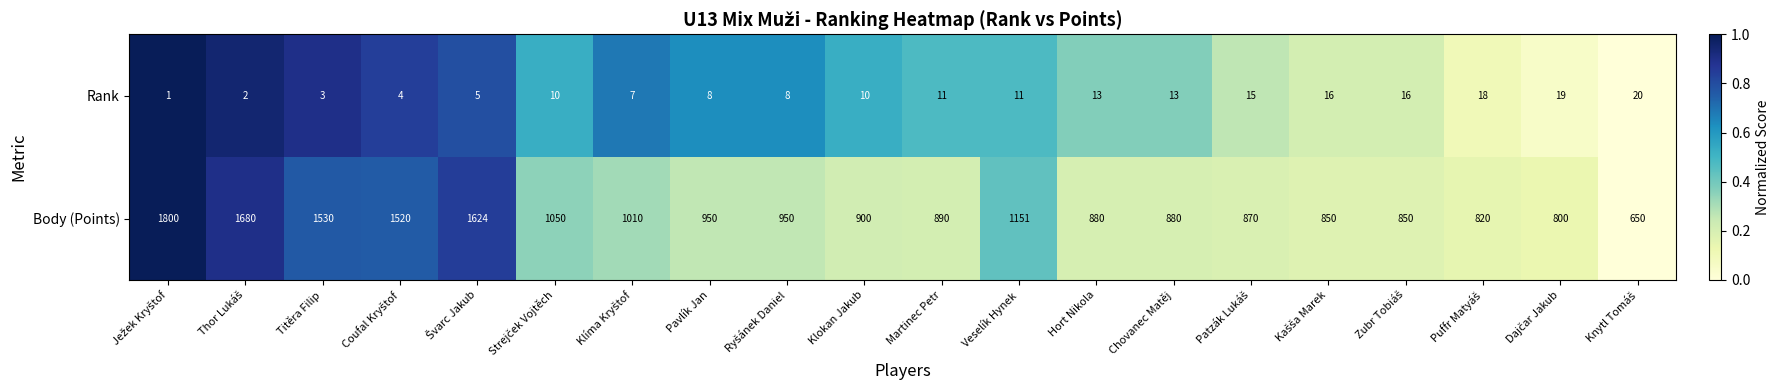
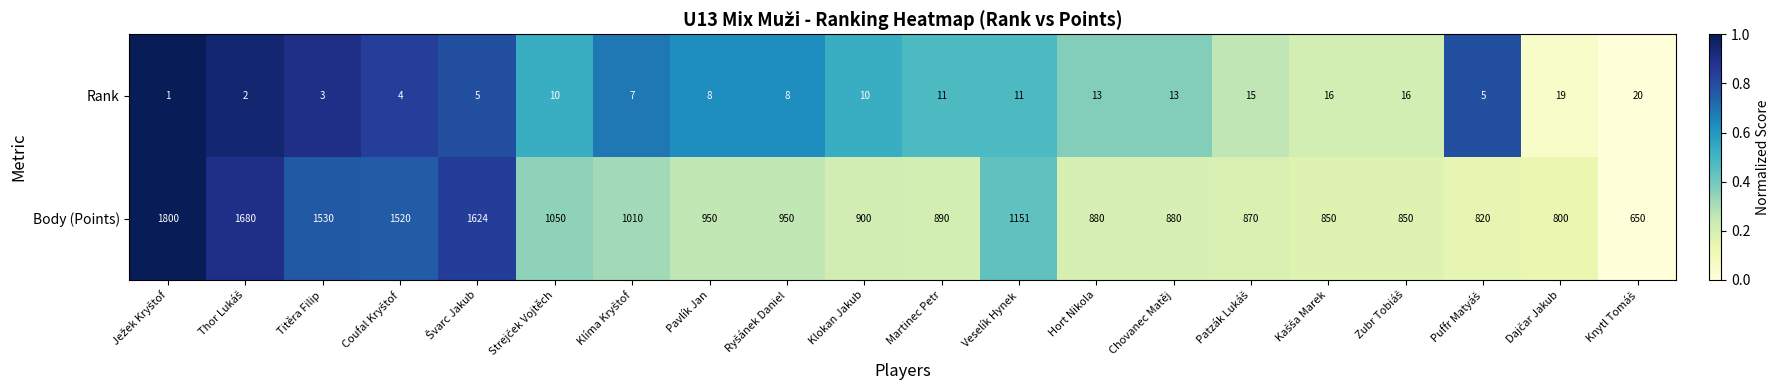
  {
    "Rank": {
      "Ježek Kryštof": 1,
      "Thor Lukáš": 2,
      "Titěra Filip": 3,
      "Coufal Kryštof": 4,
      "Švarc Jakub": 5,
      "Strejček Vojtěch": 10,
      "Klíma Kryštof": 7,
      "Pavlík Jan": 8,
      "Ryšánek Daniel": 8,
      "Klokan Jakub": 10,
      "Martinec Petr": 11,
      "Veselík Hynek": 11,
      "Hort Nikola": 13,
      "Chovanec Matěj": 13,
      "Patzák Lukáš": 15,
      "Kašša Marek": 16,
      "Zubr Tobiáš": 16,
-     "Puffr Matyáš": 18,
+     "Puffr Matyáš": 5,
      "Dajčar Jakub": 19,
      "Knytl Tomáš": 20
    },
    "Body (Points)": {
      "Ježek Kryštof": 1800,
      "Thor Lukáš": 1680,
      "Titěra Filip": 1530,
      "Coufal Kryštof": 1520,
      "Švarc Jakub": 1624,
      "Strejček Vojtěch": 1050,
      "Klíma Kryštof": 1010,
      "Pavlík Jan": 950,
      "Ryšánek Daniel": 950,
      "Klokan Jakub": 900,
      "Martinec Petr": 890,
      "Veselík Hynek": 1151,
      "Hort Nikola": 880,
      "Chovanec Matěj": 880,
      "Patzák Lukáš": 870,
      "Kašša Marek": 850,
      "Zubr Tobiáš": 850,
      "Puffr Matyáš": 820,
      "Dajčar Jakub": 800,
      "Knytl Tomáš": 650
    }
  }
